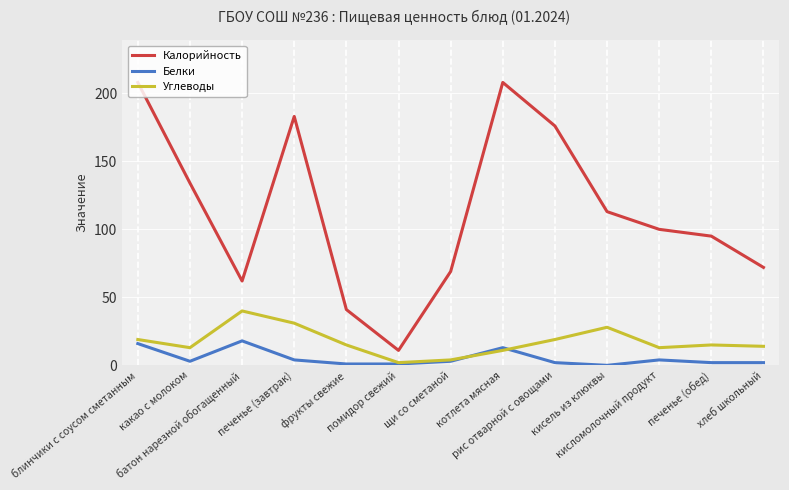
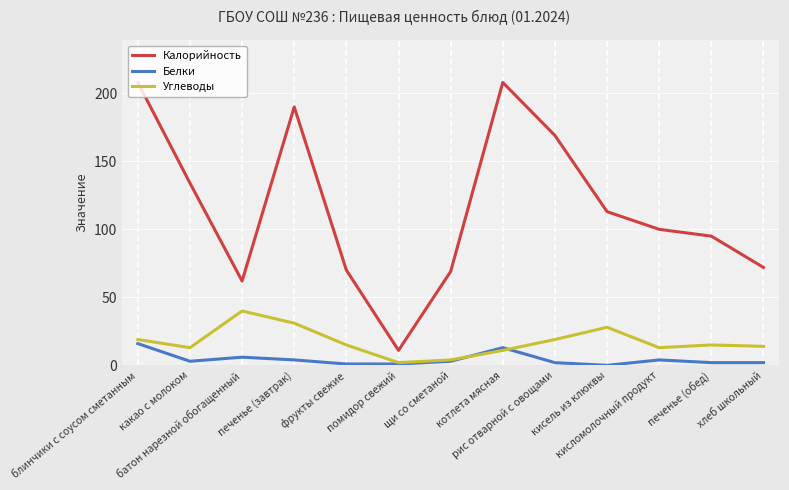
  {
    "Калорийность": {
      "какао с молоком": 134,
      "батон нарезной обогащенный": 62,
-     "печенье (завтрак)": 183,
-     "фрукты свежие": 41,
+     "печенье (завтрак)": 190,
+     "фрукты свежие": 70,
      "помидор свежий": 11,
      "щи со сметаной": 69,
      "котлета мясная": 208,
-     "рис отварной с овощами": 176,
+     "рис отварной с овощами": 169,
      "кисель из клюквы": 113,
      "кисломолочный продукт": 100,
      "печенье (обед)": 95,
      "хлеб школьный": 72
    },
    "Белки": {
      "блинчики с соусом сметанным": 16,
      "какао с молоком": 3,
-     "батон нарезной обогащенный": 18,
+     "батон нарезной обогащенный": 6,
      "печенье (завтрак)": 4,
      "фрукты свежие": 1,
      "котлета мясная": 13,
      "рис отварной с овощами": 2,
      "кисель из клюквы": 0,
      "кисломолочный продукт": 4,
      "печенье (обед)": 2,
      "хлеб школьный": 2
    },
    "Углеводы": {
      "блинчики с соусом сметанным": 19,
      "какао с молоком": 13,
      "батон нарезной обогащенный": 40,
      "печенье (завтрак)": 31,
      "фрукты свежие": 15,
      "котлета мясная": 11,
      "рис отварной с овощами": 19,
      "кисель из клюквы": 28,
      "кисломолочный продукт": 13,
      "печенье (обед)": 15,
      "хлеб школьный": 14
    }
  }
